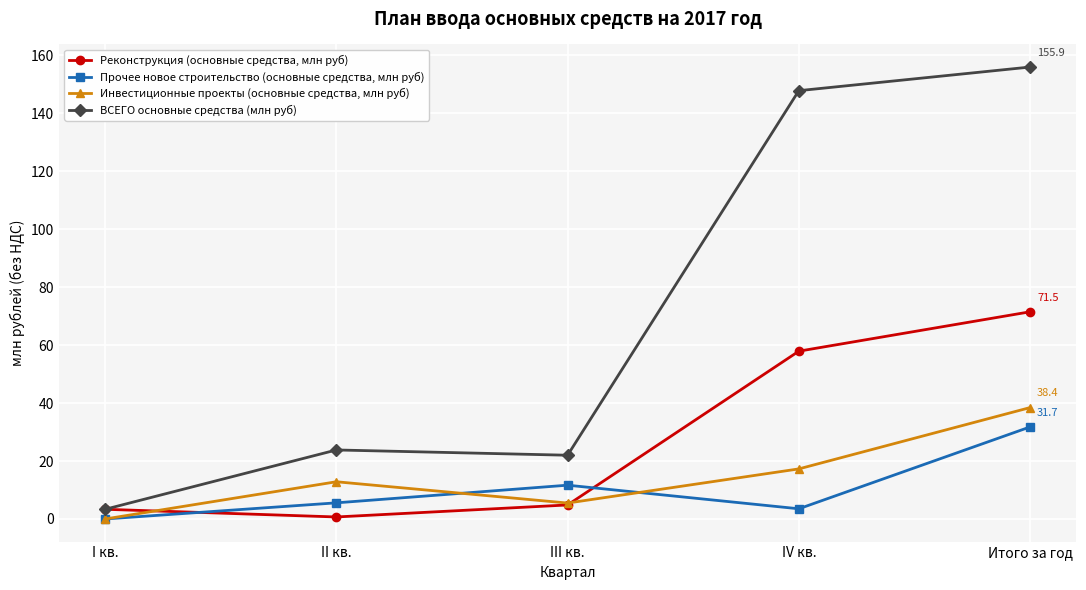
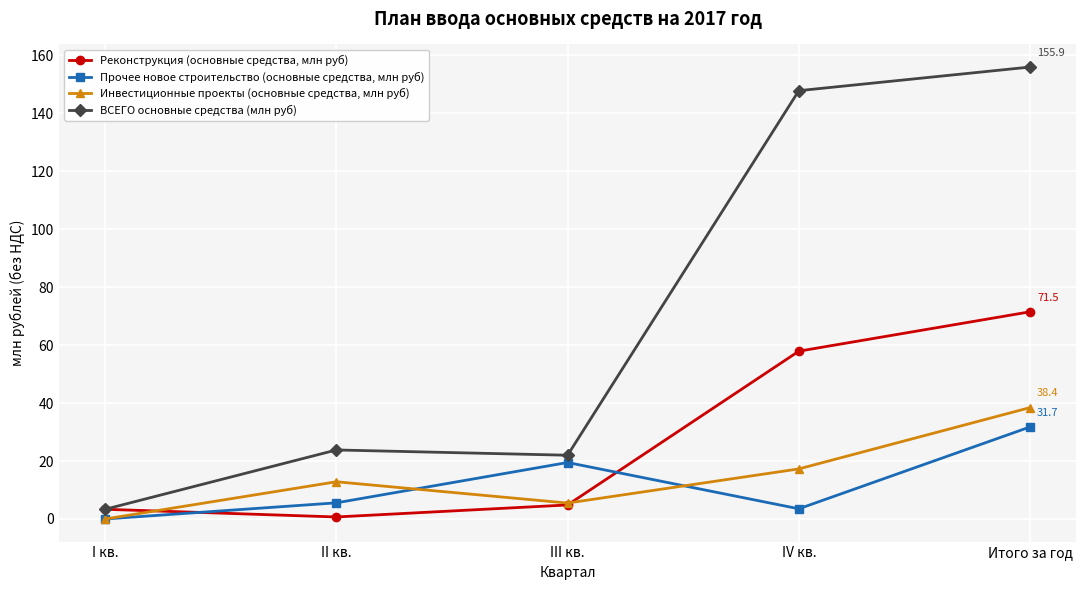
  {
    "Реконструкция (основные средства, млн руб)": {
      "Итого за год": 71.5
    },
    "Прочее новое строительство (основные средства, млн руб)": {
      "II кв.": 6,
-     "III кв.": 12,
+     "III кв.": 19,
      "IV кв.": 4
    },
    "Инвестиционные проекты (основные средства, млн руб)": {
      "Итого за год": 38.4
    },
    "ВСЕГО основные средства (млн руб)": {
      "Итого за год": 155.9
    }
  }
